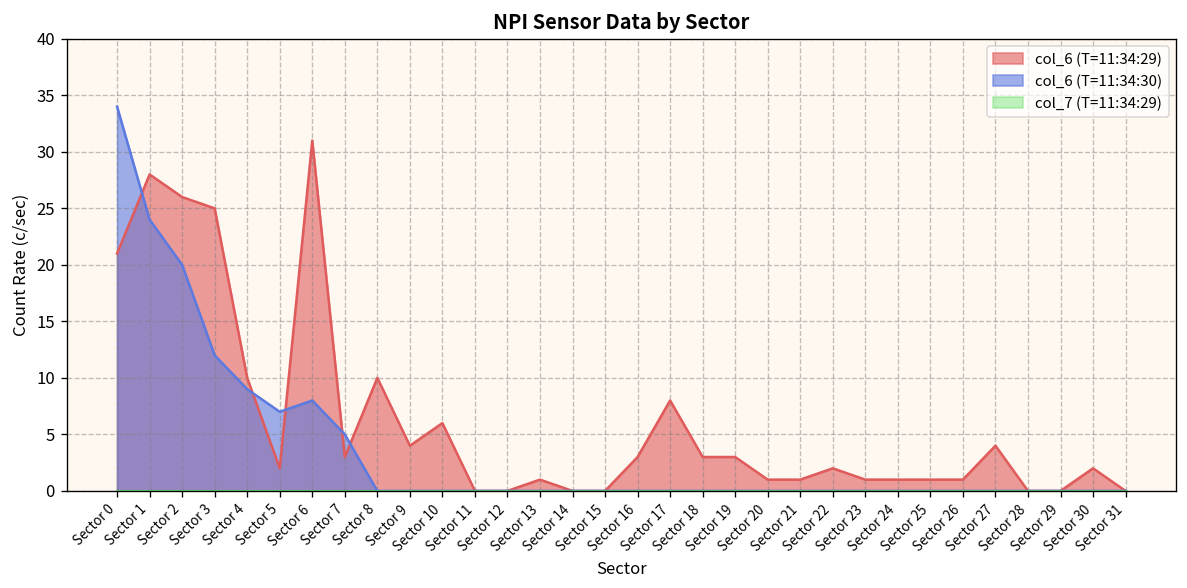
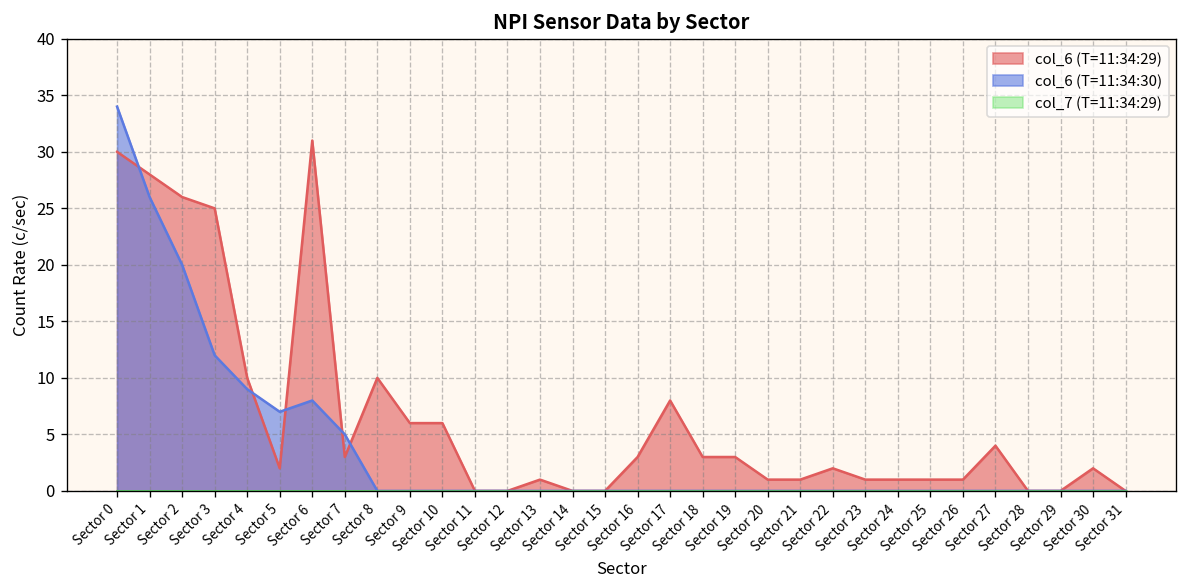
  {
    "col_6 (T=11:34:29)": {
-     "Sector 0": 21,
+     "Sector 0": 30,
      "Sector 1": 28,
      "Sector 2": 26,
      "Sector 3": 25,
      "Sector 4": 10,
      "Sector 5": 2,
      "Sector 6": 31,
      "Sector 7": 3,
      "Sector 8": 10,
-     "Sector 9": 4,
+     "Sector 9": 6,
      "Sector 10": 6,
      "Sector 13": 1,
      "Sector 16": 3,
      "Sector 17": 8,
      "Sector 18": 3,
      "Sector 19": 3,
      "Sector 20": 1,
      "Sector 21": 1,
      "Sector 22": 2,
      "Sector 23": 1,
      "Sector 24": 1,
      "Sector 25": 1,
      "Sector 26": 1,
      "Sector 27": 4,
      "Sector 30": 2
    },
    "col_6 (T=11:34:30)": {
      "Sector 0": 34,
-     "Sector 1": 24,
+     "Sector 1": 26,
      "Sector 2": 20,
      "Sector 3": 12,
      "Sector 4": 9,
      "Sector 5": 7,
      "Sector 6": 8,
      "Sector 7": 5
    },
    "col_7 (T=11:34:29)": {
      "Sector 0": 0,
      "Sector 1": 0,
      "Sector 2": 0,
      "Sector 3": 0,
      "Sector 4": 0,
      "Sector 5": 0,
      "Sector 6": 0,
      "Sector 7": 0
    }
  }
